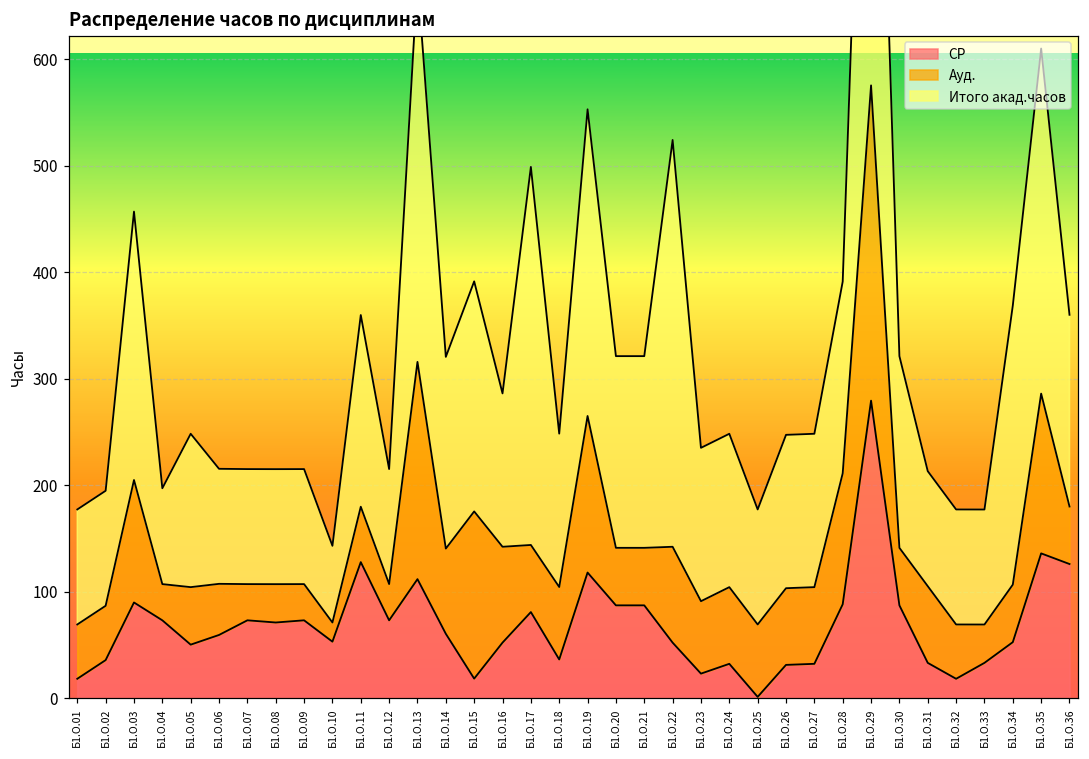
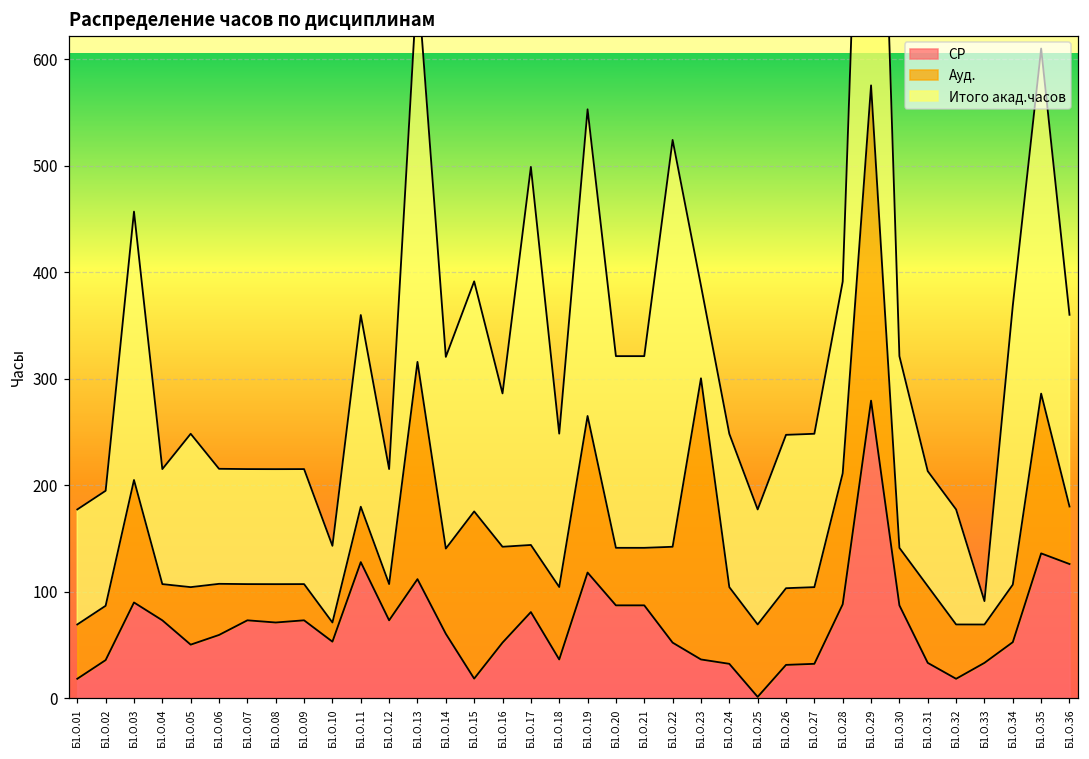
  {
    "СР": {
      "Б1.О.01": 20,
      "Б1.О.02": 40,
      "Б1.О.03": 90,
      "Б1.О.04": 70,
      "Б1.О.05": 50,
      "Б1.О.06": 60,
      "Б1.О.07": 70,
      "Б1.О.08": 70,
      "Б1.О.09": 70,
      "Б1.О.10": 50,
      "Б1.О.11": 130,
      "Б1.О.12": 70,
      "Б1.О.13": 110,
      "Б1.О.14": 60,
      "Б1.О.15": 20,
      "Б1.О.16": 50,
      "Б1.О.17": 80,
      "Б1.О.18": 40,
      "Б1.О.19": 120,
      "Б1.О.20": 90,
      "Б1.О.21": 90,
      "Б1.О.22": 50,
-     "Б1.О.23": 20,
+     "Б1.О.23": 40,
      "Б1.О.24": 30,
      "Б1.О.25": 0,
      "Б1.О.26": 30,
      "Б1.О.27": 30,
      "Б1.О.28": 90,
      "Б1.О.29": 280,
      "Б1.О.30": 90,
      "Б1.О.31": 30,
      "Б1.О.32": 20,
      "Б1.О.33": 30,
      "Б1.О.34": 50,
      "Б1.О.35": 140,
      "Б1.О.36": 130
    },
    "Ауд.": {
      "Б1.О.01": 50,
      "Б1.О.02": 50,
      "Б1.О.03": 120,
      "Б1.О.04": 30,
      "Б1.О.05": 50,
      "Б1.О.06": 50,
      "Б1.О.07": 30,
      "Б1.О.08": 40,
      "Б1.О.09": 30,
      "Б1.О.10": 20,
      "Б1.О.11": 50,
      "Б1.О.12": 30,
      "Б1.О.13": 200,
      "Б1.О.14": 80,
      "Б1.О.15": 160,
      "Б1.О.16": 90,
      "Б1.О.17": 60,
      "Б1.О.18": 70,
      "Б1.О.19": 150,
      "Б1.О.20": 50,
      "Б1.О.21": 50,
      "Б1.О.22": 90,
-     "Б1.О.23": 70,
+     "Б1.О.23": 260,
      "Б1.О.24": 70,
      "Б1.О.25": 70,
      "Б1.О.26": 70,
      "Б1.О.27": 70,
      "Б1.О.28": 120,
      "Б1.О.29": 300,
      "Б1.О.30": 50,
      "Б1.О.31": 70,
      "Б1.О.32": 50,
      "Б1.О.33": 40,
      "Б1.О.34": 50,
      "Б1.О.35": 150,
      "Б1.О.36": 50
    },
    "Итого акад.часов": {
      "Б1.О.01": 110,
      "Б1.О.02": 110,
      "Б1.О.03": 250,
-     "Б1.О.04": 90,
+     "Б1.О.04": 110,
      "Б1.О.05": 140,
      "Б1.О.06": 110,
      "Б1.О.07": 110,
      "Б1.О.08": 110,
      "Б1.О.09": 110,
      "Б1.О.10": 70,
      "Б1.О.11": 180,
      "Б1.О.12": 110,
      "Б1.О.14": 180,
      "Б1.О.15": 220,
      "Б1.О.16": 140,
      "Б1.О.17": 360,
      "Б1.О.18": 140,
      "Б1.О.19": 290,
      "Б1.О.20": 180,
      "Б1.О.21": 180,
      "Б1.О.22": 380,
-     "Б1.О.23": 140,
+     "Б1.О.23": 90,
      "Б1.О.24": 140,
      "Б1.О.25": 110,
      "Б1.О.26": 140,
      "Б1.О.27": 140,
      "Б1.О.28": 180,
      "Б1.О.30": 180,
      "Б1.О.31": 110,
      "Б1.О.32": 110,
-     "Б1.О.33": 110,
+     "Б1.О.33": 20,
      "Б1.О.34": 260,
      "Б1.О.36": 180
    }
  }
